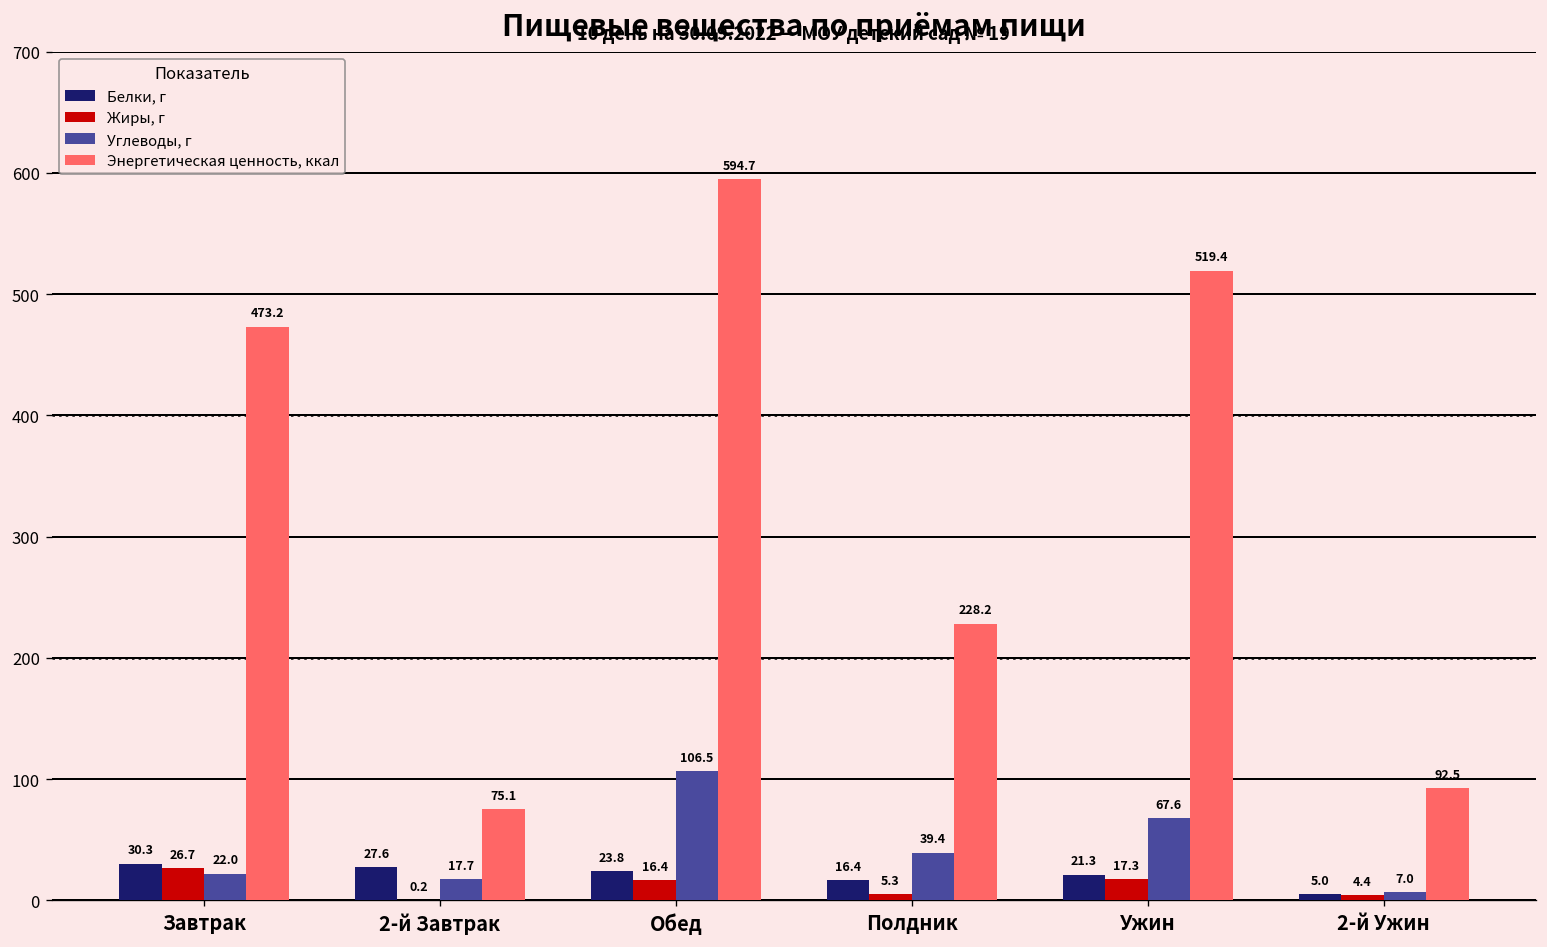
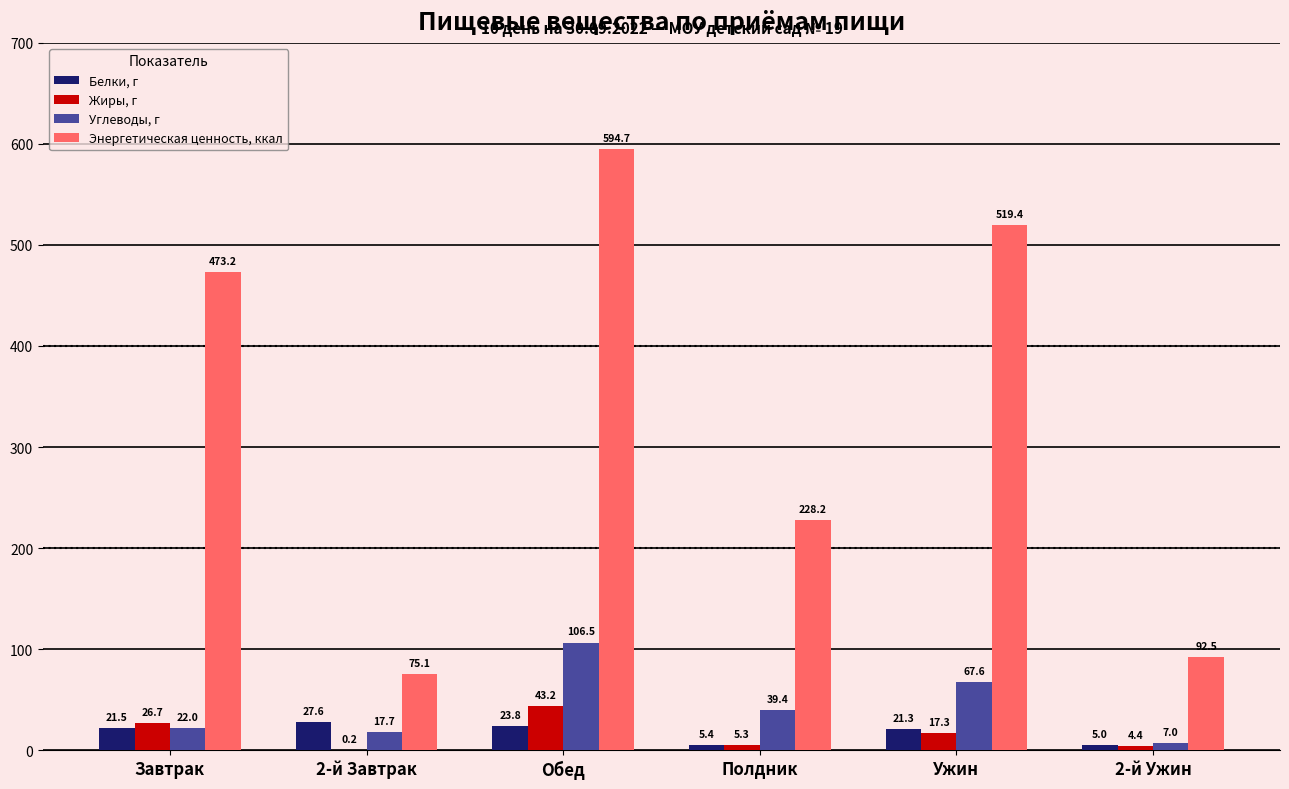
  {
    "Белки, г": {
-     "Завтрак": 30.3,
+     "Завтрак": 21.5,
      "2-й Завтрак": 27.6,
      "Обед": 23.8,
-     "Полдник": 16.4,
+     "Полдник": 5.4,
      "Ужин": 21.3,
      "2-й Ужин": 5.0
    },
    "Жиры, г": {
      "Завтрак": 26.7,
      "2-й Завтрак": 0.2,
-     "Обед": 16.4,
+     "Обед": 43.2,
      "Полдник": 5.3,
      "Ужин": 17.3,
      "2-й Ужин": 4.4
    },
    "Углеводы, г": {
      "Завтрак": 22.0,
      "2-й Завтрак": 17.7,
      "Обед": 106.5,
      "Полдник": 39.4,
      "Ужин": 67.6,
      "2-й Ужин": 7.0
    },
    "Энергетическая ценность, ккал": {
      "Завтрак": 473.2,
      "2-й Завтрак": 75.1,
      "Обед": 594.7,
      "Полдник": 228.2,
      "Ужин": 519.4,
      "2-й Ужин": 92.5
    }
  }
